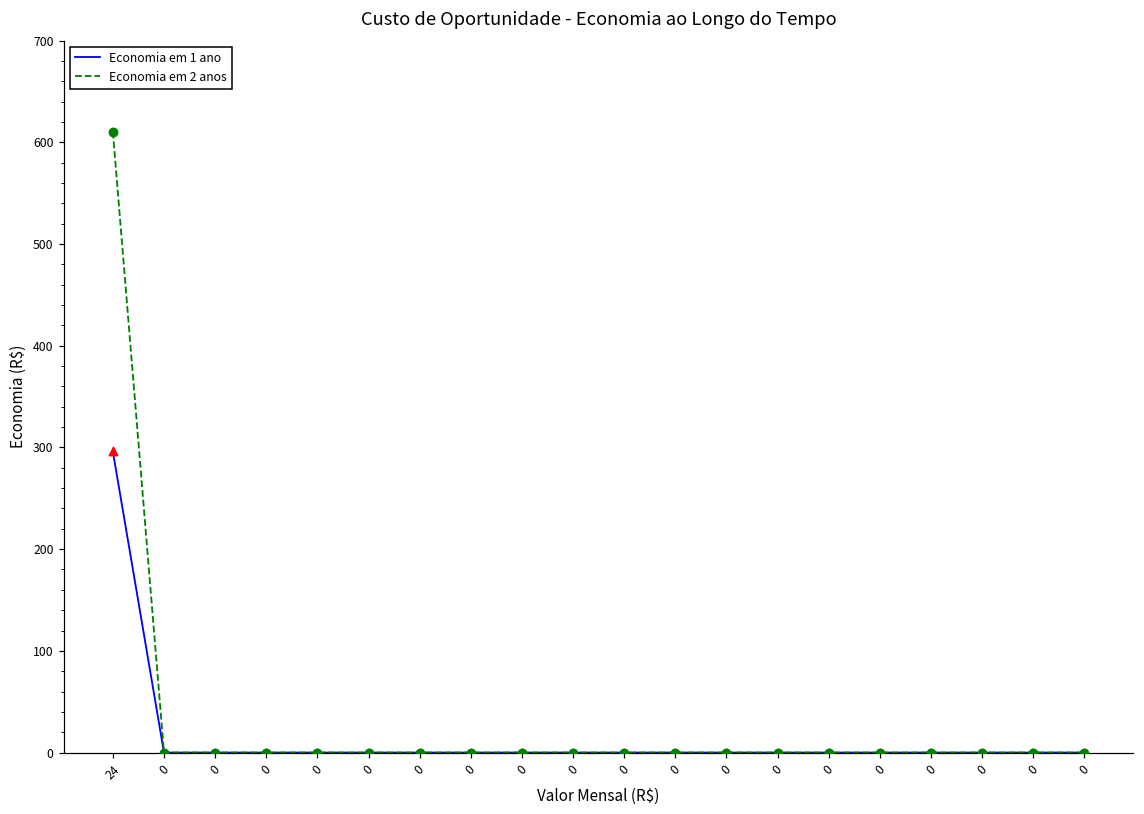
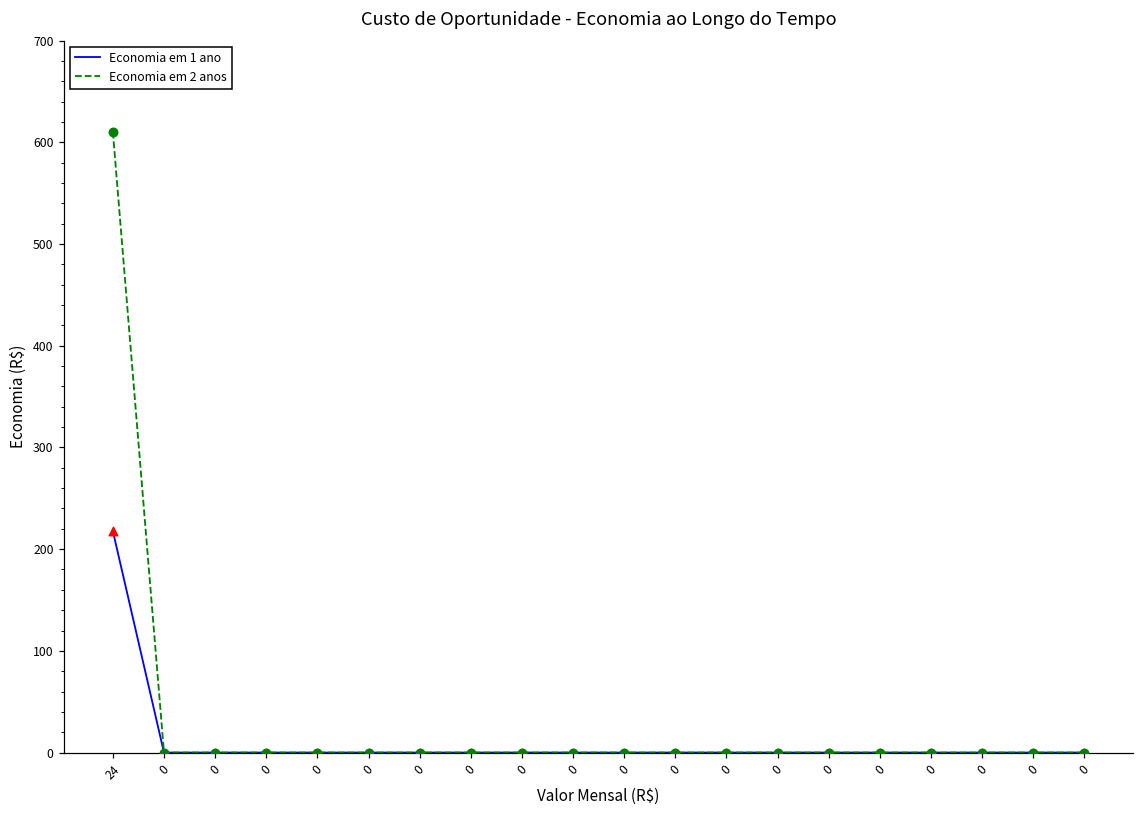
  {
    "Economia em 1 ano": {
-     "24": 300
+     "24": 220
    },
    "Economia em 2 anos": {
      "24": 610
    }
  }
